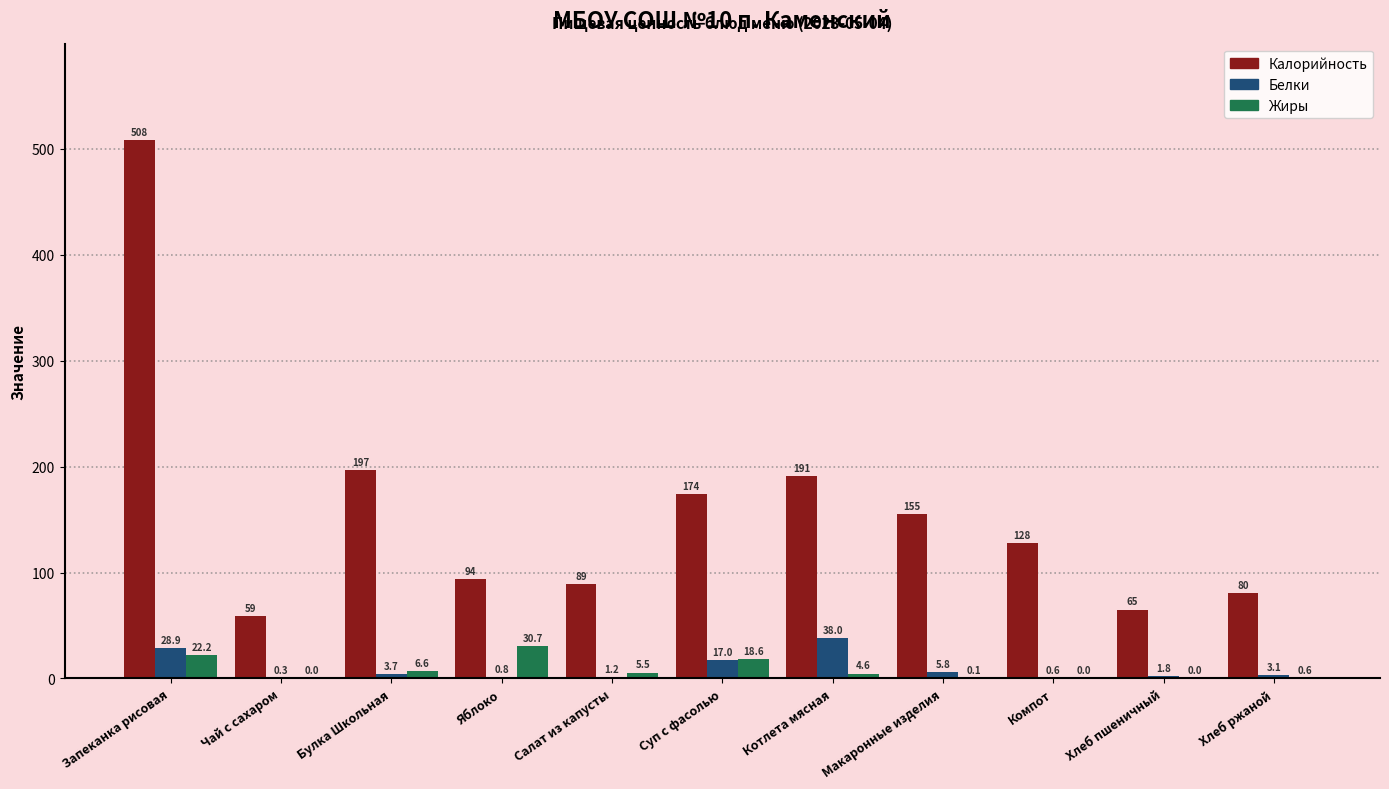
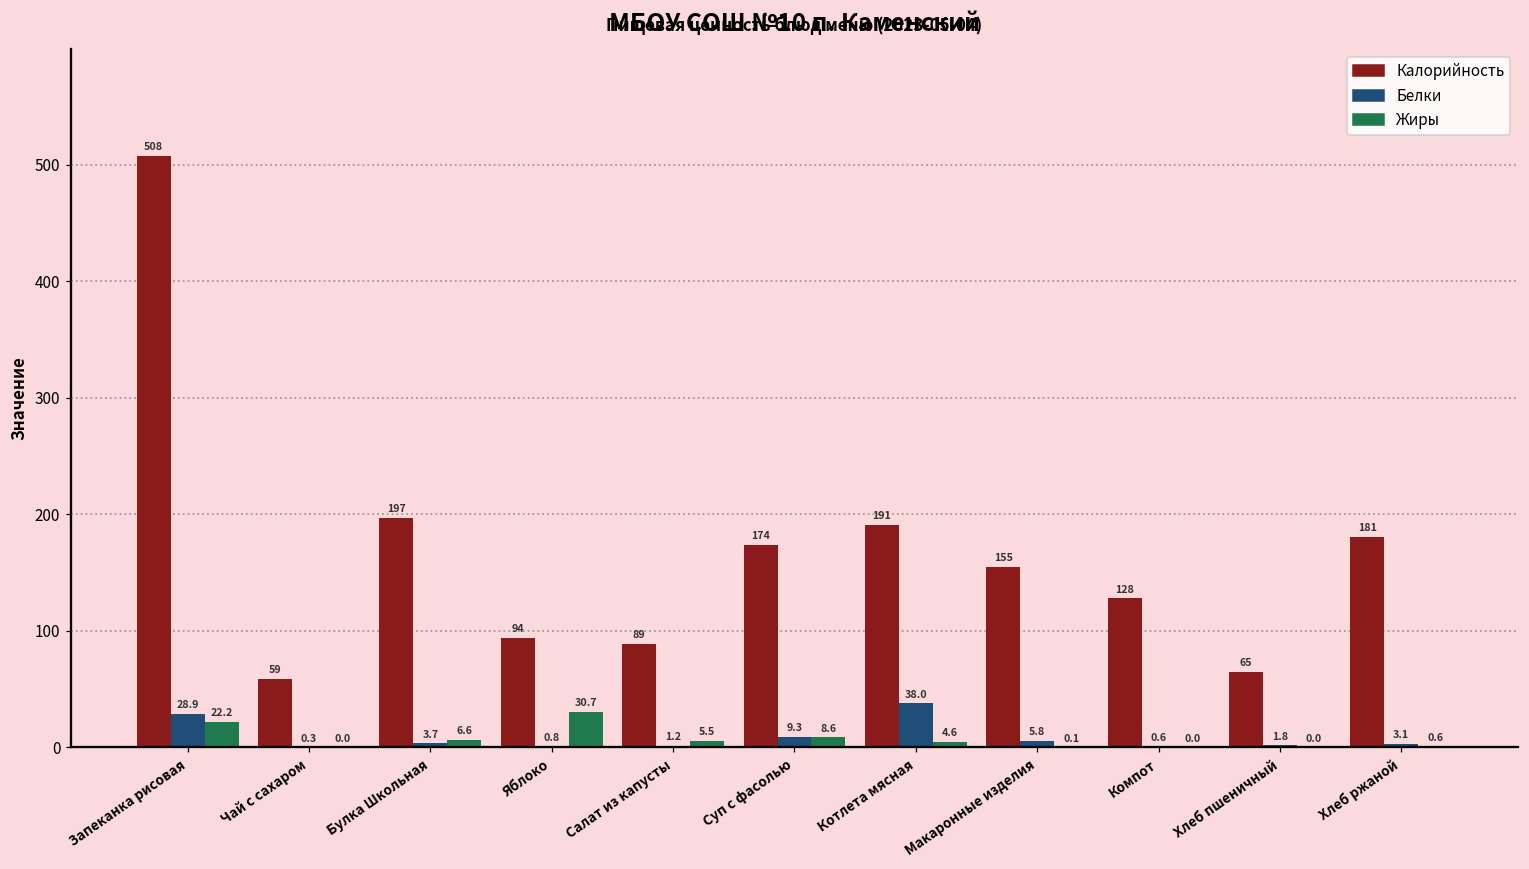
  {
    "Калорийность": {
      "Запеканка рисовая": 508,
      "Чай с сахаром": 59,
      "Булка Школьная": 197,
      "Яблоко": 94,
      "Салат из капусты": 89,
      "Суп с фасолью": 174,
      "Котлета мясная": 191,
      "Макаронные изделия": 155,
      "Компот": 128,
      "Хлеб пшеничный": 65,
-     "Хлеб ржаной": 80
+     "Хлеб ржаной": 181
    },
    "Белки": {
      "Запеканка рисовая": 28.9,
      "Чай с сахаром": 0.3,
      "Булка Школьная": 3.7,
      "Яблоко": 0.8,
      "Салат из капусты": 1.2,
-     "Суп с фасолью": 17.0,
+     "Суп с фасолью": 9.3,
      "Котлета мясная": 38.0,
      "Макаронные изделия": 5.8,
      "Компот": 0.6,
      "Хлеб пшеничный": 1.8,
      "Хлеб ржаной": 3.1
    },
    "Жиры": {
      "Запеканка рисовая": 22.2,
      "Чай с сахаром": 0.0,
      "Булка Школьная": 6.6,
      "Яблоко": 30.7,
      "Салат из капусты": 5.5,
-     "Суп с фасолью": 18.6,
+     "Суп с фасолью": 8.6,
      "Котлета мясная": 4.6,
      "Макаронные изделия": 0.1,
      "Компот": 0.0,
      "Хлеб пшеничный": 0.0,
      "Хлеб ржаной": 0.6
    }
  }
